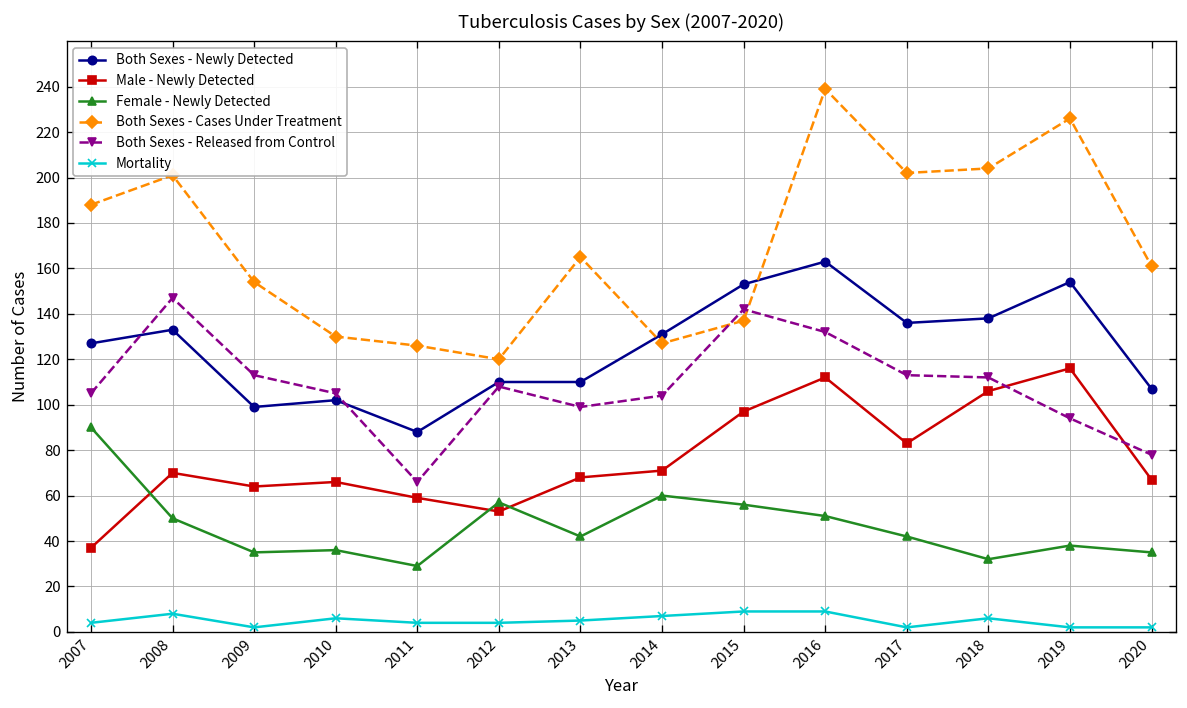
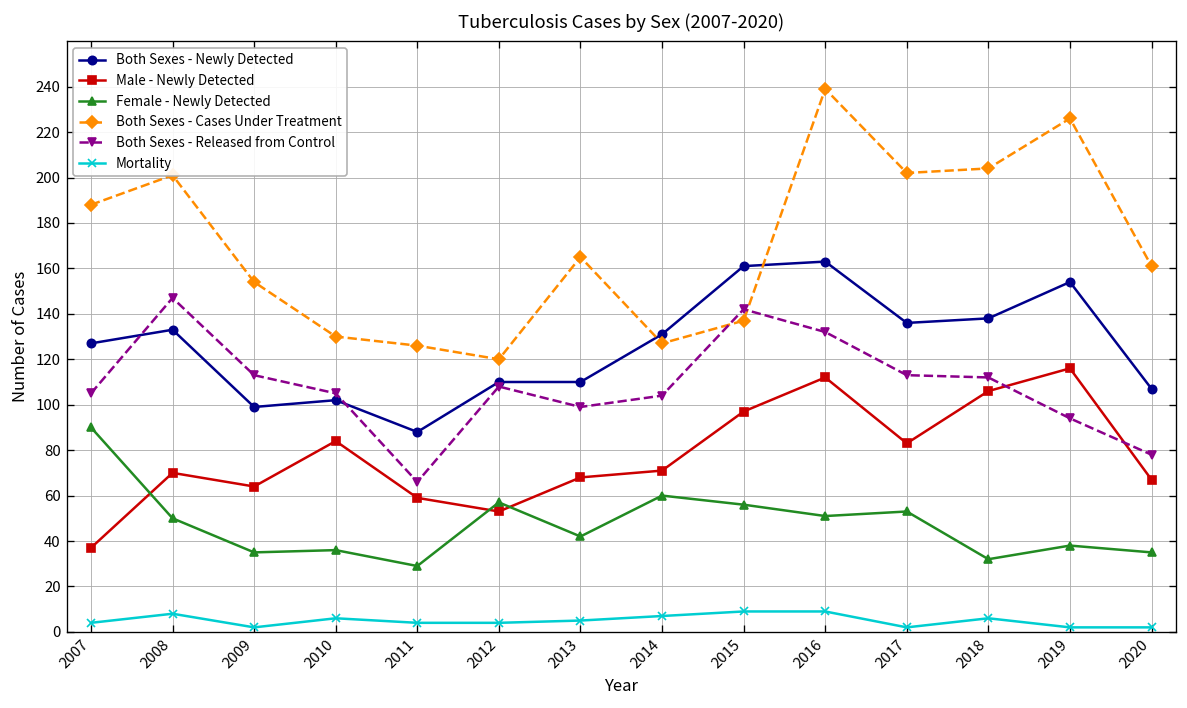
  {
    "Both Sexes - Newly Detected": {
      "2007": 127,
      "2008": 133,
      "2009": 99,
      "2010": 102,
      "2011": 88,
      "2012": 110,
      "2013": 110,
      "2014": 131,
-     "2015": 153,
+     "2015": 161,
      "2016": 163,
      "2017": 136,
      "2018": 138,
      "2019": 154,
      "2020": 107
    },
    "Male - Newly Detected": {
      "2007": 37,
      "2008": 70,
      "2009": 64,
-     "2010": 66,
+     "2010": 84,
      "2011": 59,
      "2012": 53,
      "2013": 68,
      "2014": 71,
      "2015": 97,
      "2016": 112,
      "2017": 83,
      "2018": 106,
      "2019": 116,
      "2020": 67
    },
    "Female - Newly Detected": {
      "2007": 90,
      "2008": 50,
      "2009": 35,
      "2010": 36,
      "2011": 29,
      "2012": 57,
      "2013": 42,
      "2014": 60,
      "2015": 56,
      "2016": 51,
-     "2017": 42,
+     "2017": 53,
      "2018": 32,
      "2019": 38,
      "2020": 35
    },
    "Both Sexes - Cases Under Treatment": {
      "2007": 188,
      "2008": 201,
      "2009": 154,
      "2010": 130,
      "2011": 126,
      "2012": 120,
      "2013": 165,
      "2014": 127,
      "2015": 137,
      "2016": 239,
      "2017": 202,
      "2018": 204,
      "2019": 226,
      "2020": 161
    },
    "Both Sexes - Released from Control": {
      "2007": 105,
      "2008": 147,
      "2009": 113,
      "2010": 105,
      "2011": 66,
      "2012": 108,
      "2013": 99,
      "2014": 104,
      "2015": 142,
      "2016": 132,
      "2017": 113,
      "2018": 112,
      "2019": 94,
      "2020": 78
    },
    "Mortality": {
      "2007": 4,
      "2008": 8,
      "2009": 2,
      "2010": 6,
      "2011": 4,
      "2012": 4,
      "2013": 5,
      "2014": 7,
      "2015": 9,
      "2016": 9,
      "2017": 2,
      "2018": 6,
      "2019": 2,
      "2020": 2
    }
  }
